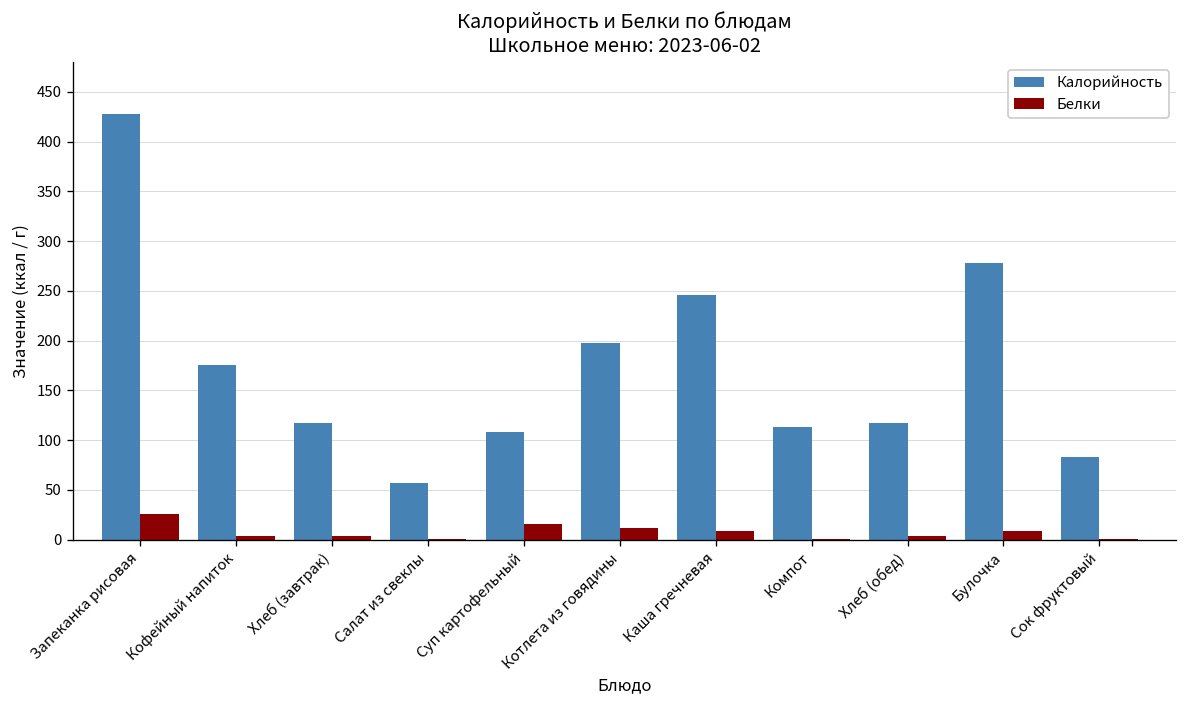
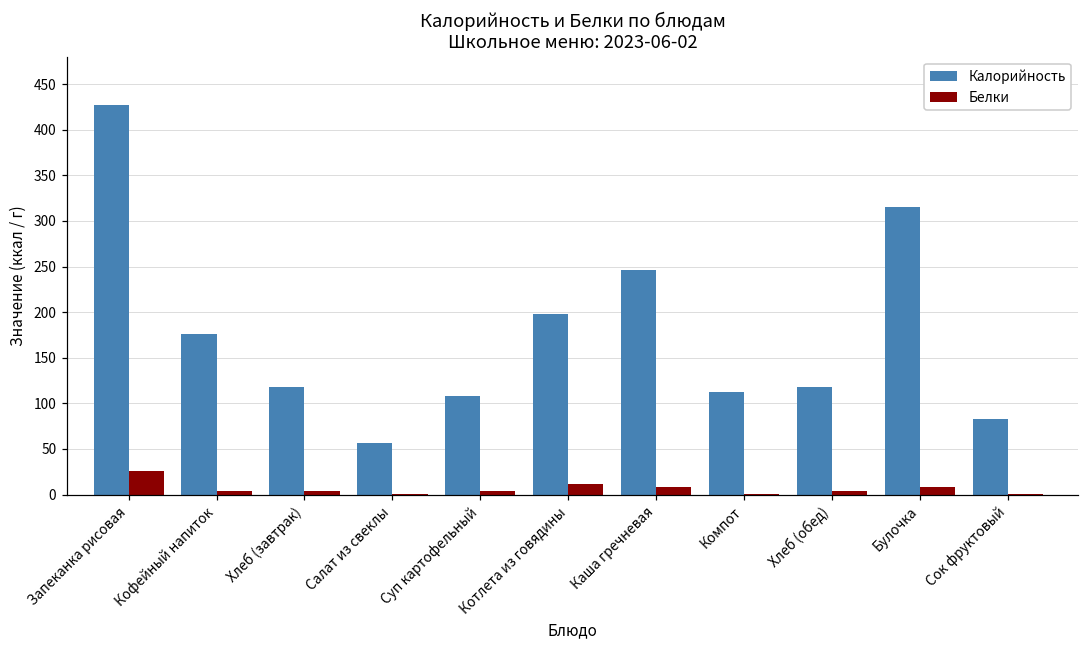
  {
    "Калорийность": {
      "Запеканка рисовая": 430,
      "Кофейный напиток": 180,
      "Хлеб (завтрак)": 120,
      "Салат из свеклы": 60,
      "Суп картофельный": 110,
      "Котлета из говядины": 200,
      "Каша гречневая": 250,
      "Компот": 110,
      "Хлеб (обед)": 120,
-     "Булочка": 280,
+     "Булочка": 320,
      "Сок фруктовый": 80
    },
    "Белки": {
      "Запеканка рисовая": 30,
      "Кофейный напиток": 0,
      "Хлеб (завтрак)": 0,
-     "Суп картофельный": 20,
+     "Суп картофельный": 0,
      "Котлета из говядины": 10,
      "Каша гречневая": 10,
      "Хлеб (обед)": 0,
      "Булочка": 10
    }
  }
